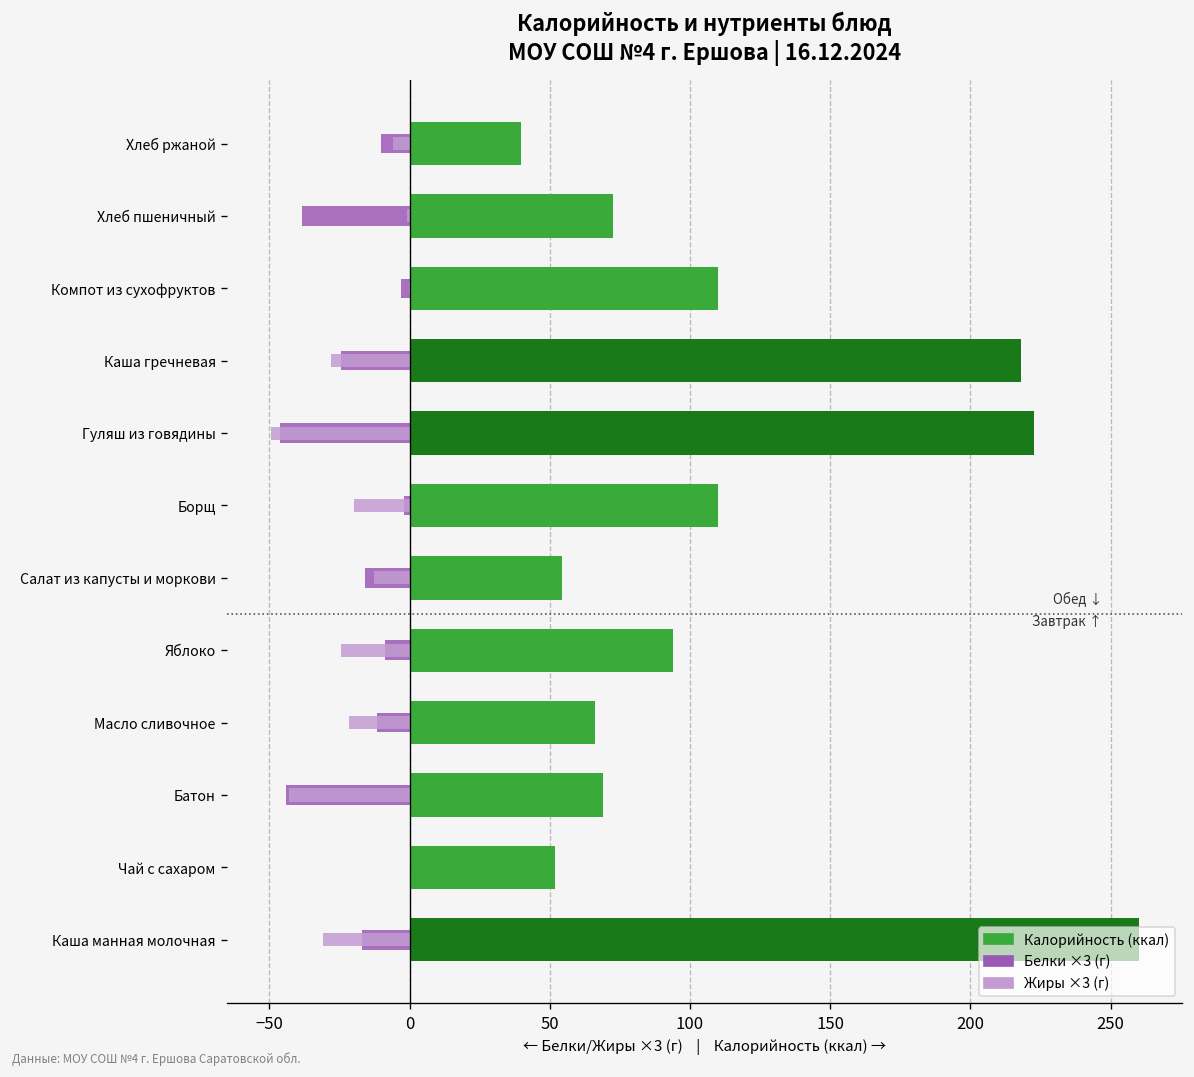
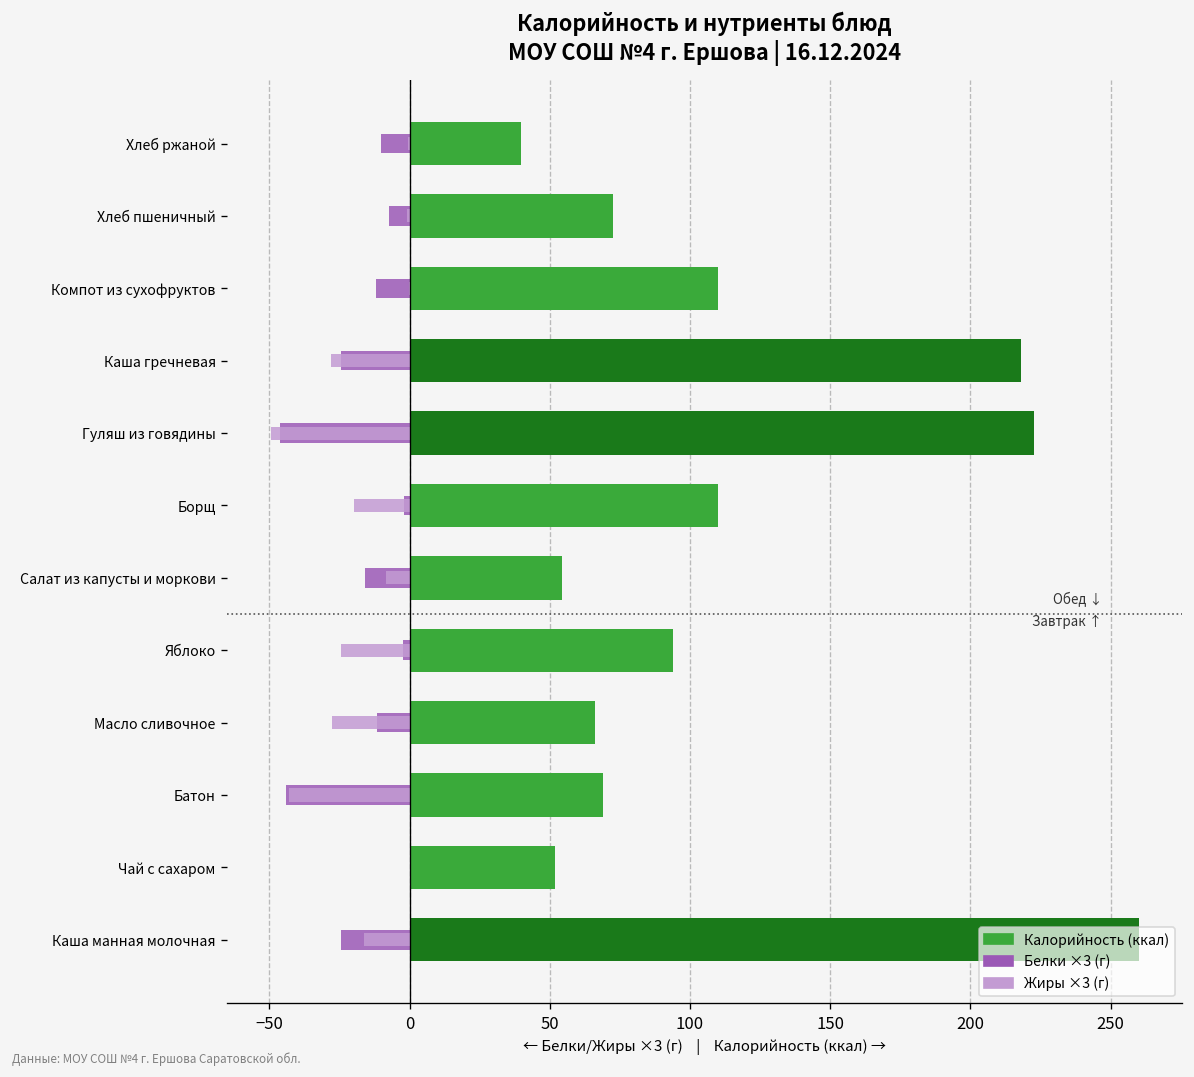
  {
    "Белки ×3 (г)": {
      "Хлеб ржаной": -10,
-     "Хлеб пшеничный": -38,
-     "Компот из сухофруктов": -3,
+     "Хлеб пшеничный": -7,
+     "Компот из сухофруктов": -12,
      "Салат из капусты и моркови": -16,
-     "Яблоко": -9,
+     "Яблоко": -2,
      "Батон": -44,
      "Чай с сахаром": 0,
-     "Каша манная молочная": -17
+     "Каша манная молочная": -24
    },
    "Жиры ×3 (г)": {
-     "Хлеб ржаной": -6,
+     "Хлеб ржаной": -1,
      "Каша гречневая": -28,
      "Гуляш из говядины": -50,
      "Борщ": -20,
-     "Салат из капусты и моркови": -13,
+     "Салат из капусты и моркови": -9,
      "Яблоко": -24,
-     "Масло сливочное": -22,
+     "Масло сливочное": -28,
      "Чай с сахаром": 0,
-     "Каша манная молочная": -31
+     "Каша манная молочная": -16
    }
  }
